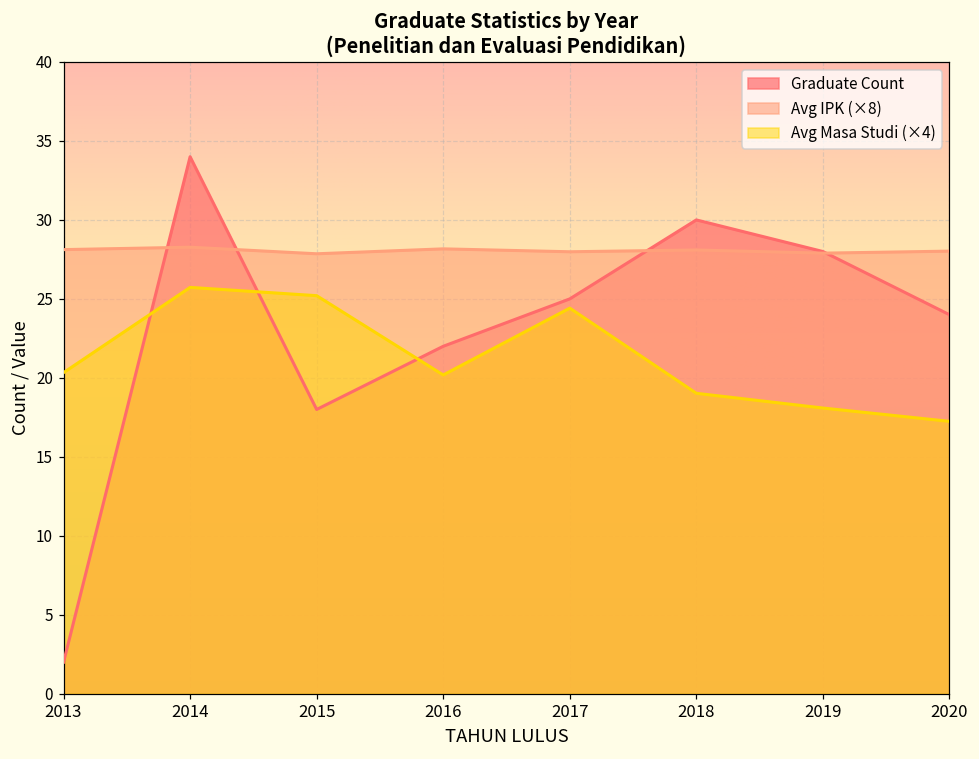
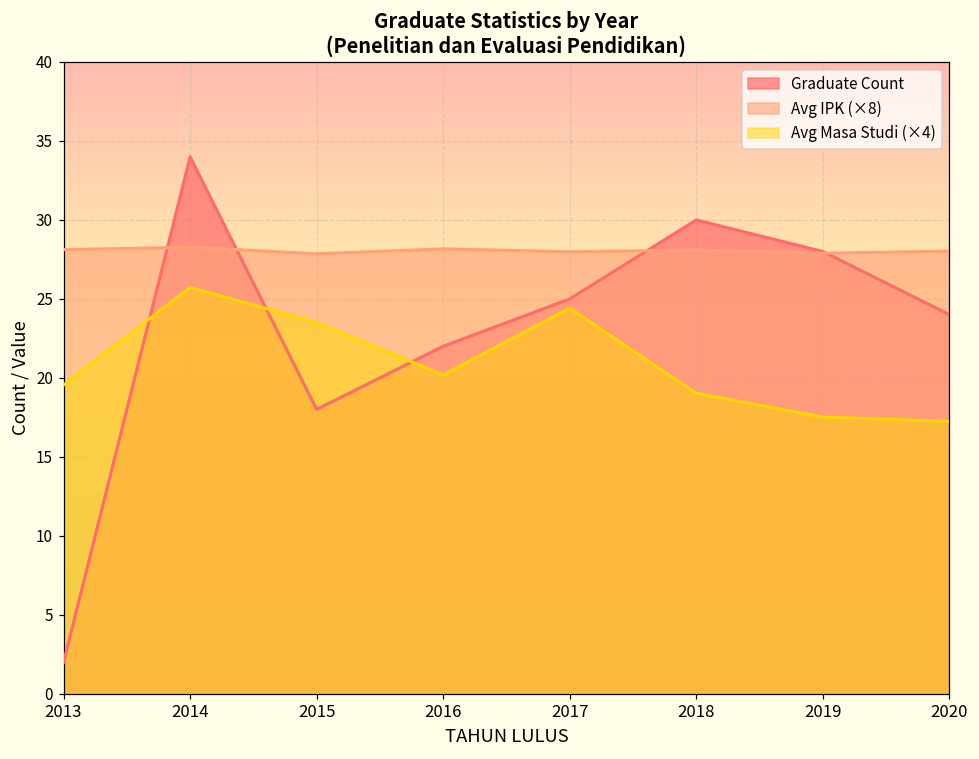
  {
    "Avg Masa Studi (×4)": {
-     "2013": 20.3,
+     "2013": 19.5,
      "2014": 25.7,
-     "2015": 25.2,
+     "2015": 23.5,
      "2016": 20.2,
      "2017": 24.4,
      "2018": 19.0,
-     "2019": 18.1,
+     "2019": 17.5,
      "2020": 17.2
    }
  }
